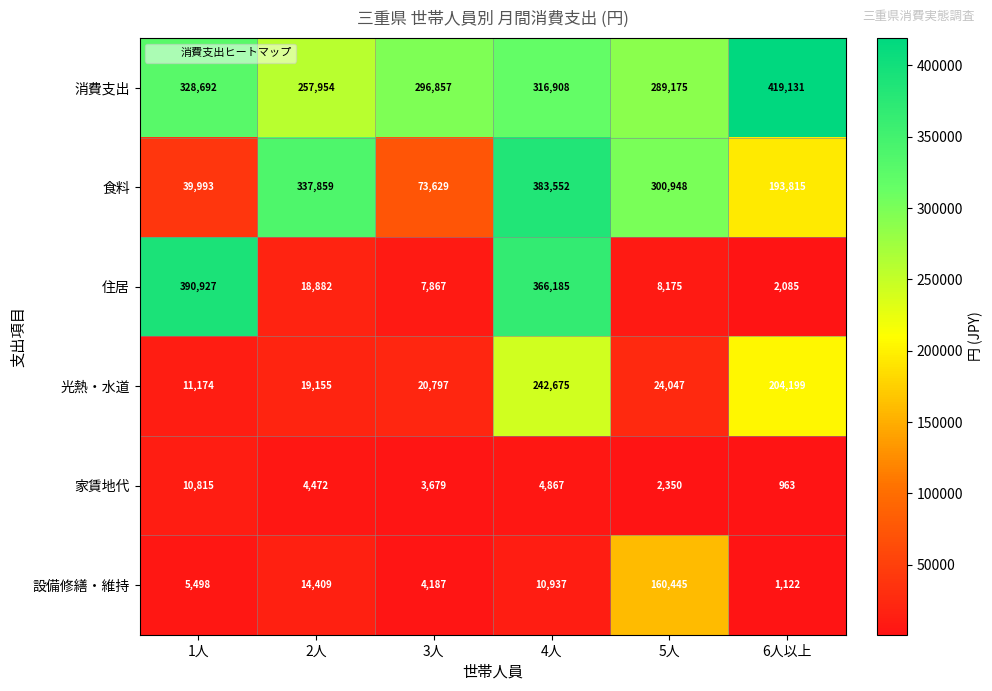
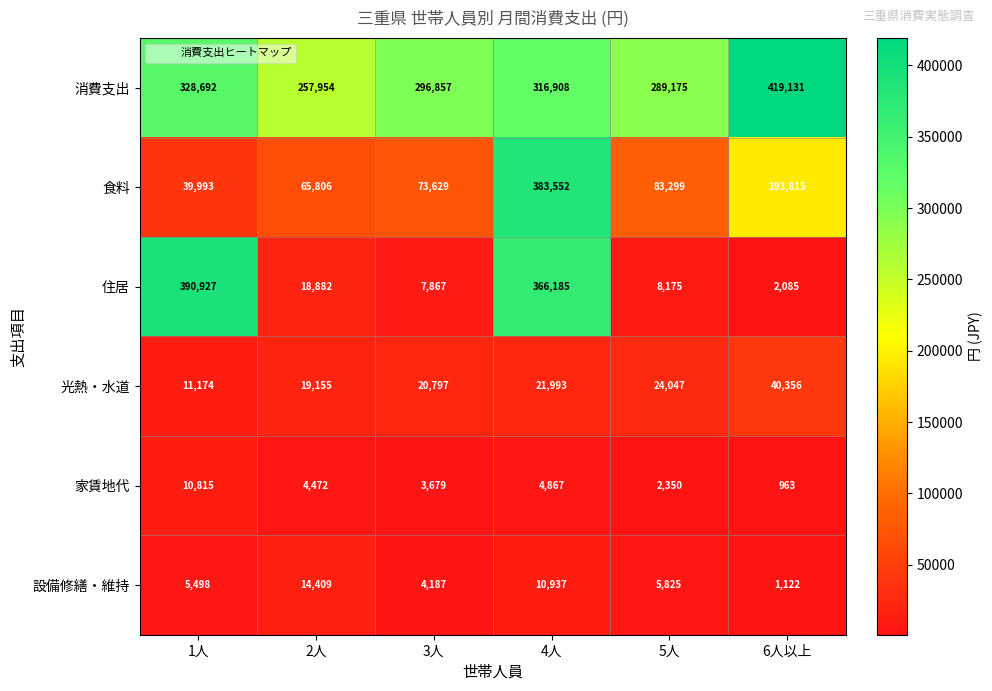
  {
    "消費支出": {
      "1人": "328,692",
      "2人": "257,954",
      "3人": "296,857",
      "4人": "316,908",
      "5人": "289,175",
      "6人以上": "419,131"
    },
    "食料": {
      "1人": "39,993",
-     "2人": "337,859",
+     "2人": "65,806",
      "3人": "73,629",
      "4人": "383,552",
-     "5人": "300,948",
+     "5人": "83,299",
      "6人以上": "193,815"
    },
    "住居": {
      "1人": "390,927",
      "2人": "18,882",
      "3人": "7,867",
      "4人": "366,185",
      "5人": "8,175",
      "6人以上": "2,085"
    },
    "光熱・水道": {
      "1人": "11,174",
      "2人": "19,155",
      "3人": "20,797",
-     "4人": "242,675",
+     "4人": "21,993",
      "5人": "24,047",
-     "6人以上": "204,199"
+     "6人以上": "40,356"
    },
    "家賃地代": {
      "1人": "10,815",
      "2人": "4,472",
      "3人": "3,679",
      "4人": "4,867",
      "5人": "2,350",
      "6人以上": "963"
    },
    "設備修繕・維持": {
      "1人": "5,498",
      "2人": "14,409",
      "3人": "4,187",
      "4人": "10,937",
-     "5人": "160,445",
+     "5人": "5,825",
      "6人以上": "1,122"
    }
  }
